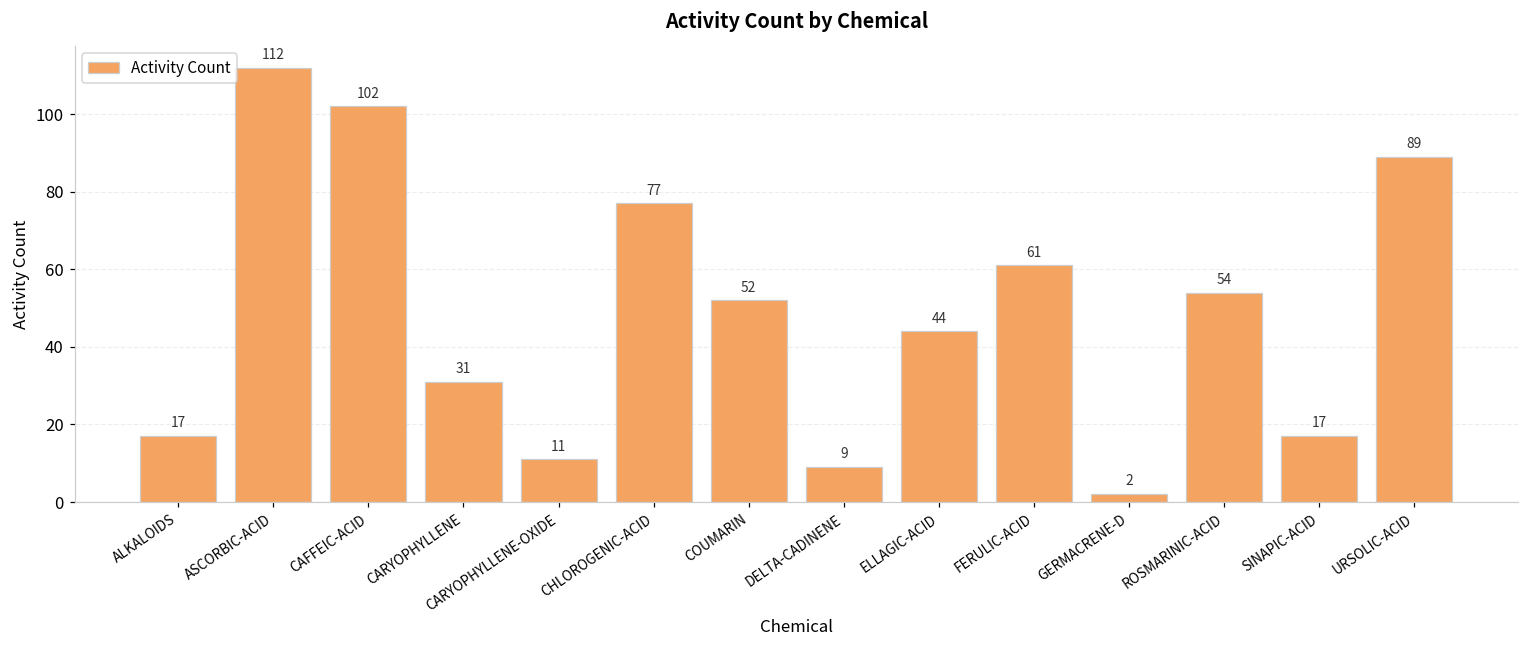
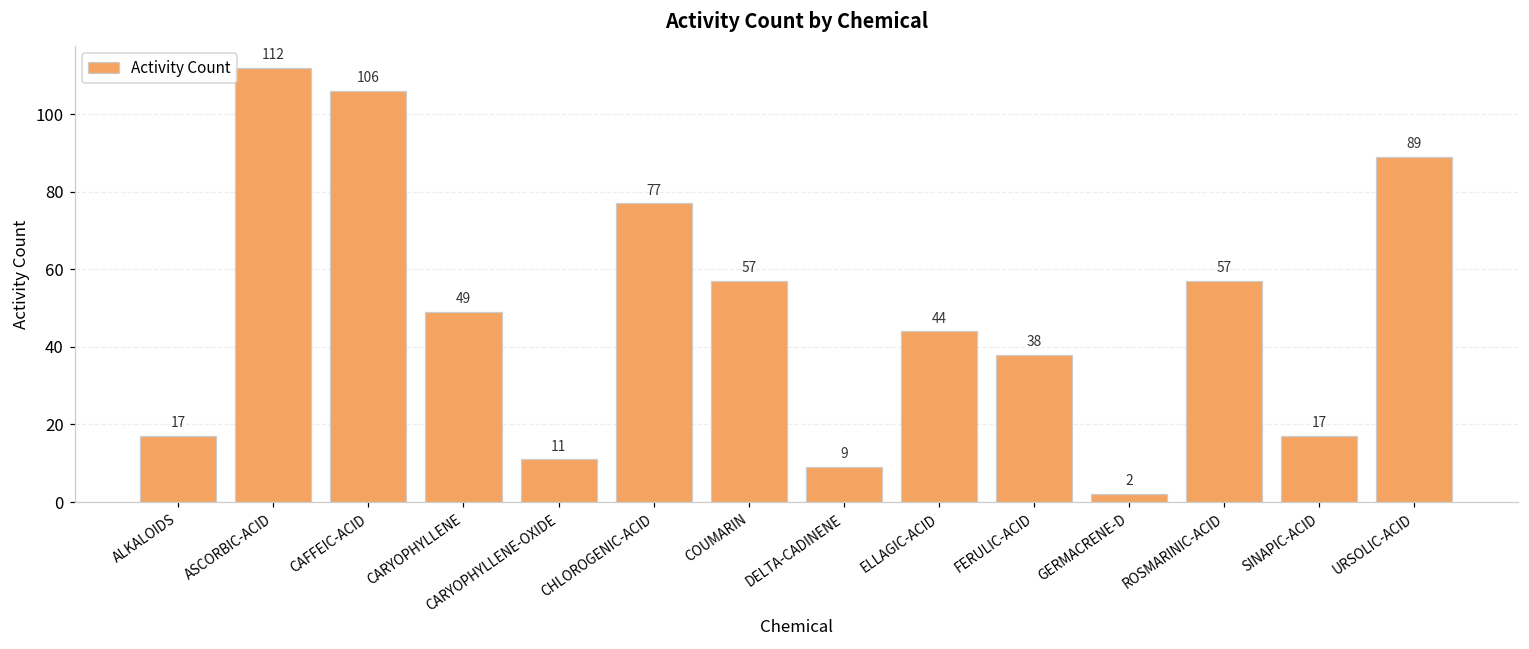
  {
    "ALKALOIDS": 17,
    "ASCORBIC-ACID": 112,
-   "CAFFEIC-ACID": 102,
-   "CARYOPHYLLENE": 31,
+   "CAFFEIC-ACID": 106,
+   "CARYOPHYLLENE": 49,
    "CARYOPHYLLENE-OXIDE": 11,
    "CHLOROGENIC-ACID": 77,
-   "COUMARIN": 52,
+   "COUMARIN": 57,
    "DELTA-CADINENE": 9,
    "ELLAGIC-ACID": 44,
-   "FERULIC-ACID": 61,
+   "FERULIC-ACID": 38,
    "GERMACRENE-D": 2,
-   "ROSMARINIC-ACID": 54,
+   "ROSMARINIC-ACID": 57,
    "SINAPIC-ACID": 17,
    "URSOLIC-ACID": 89
  }
